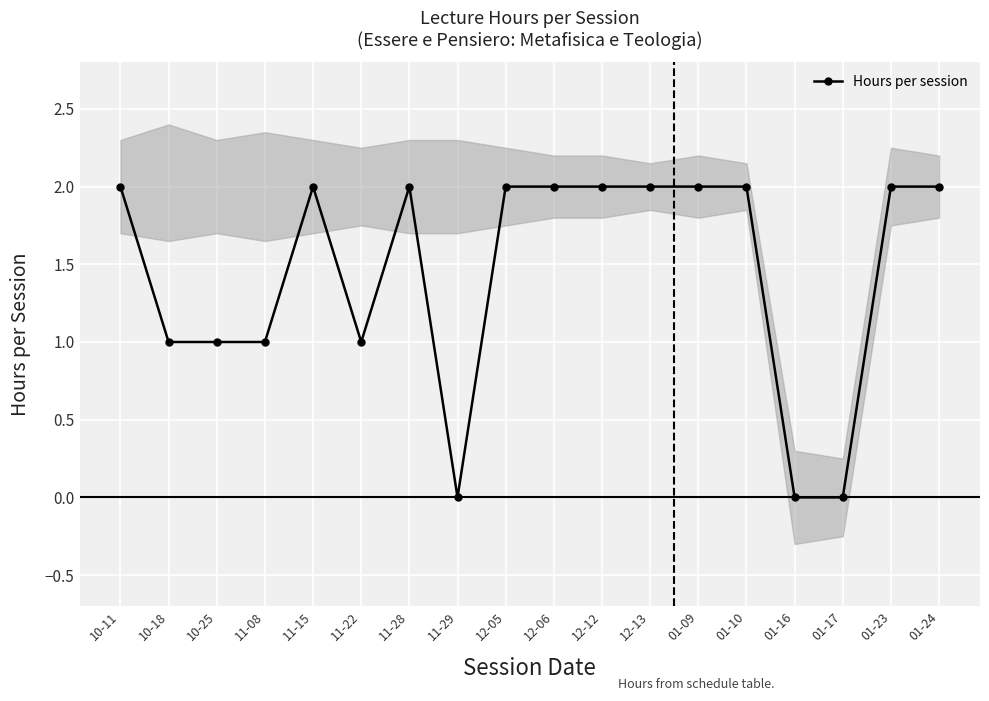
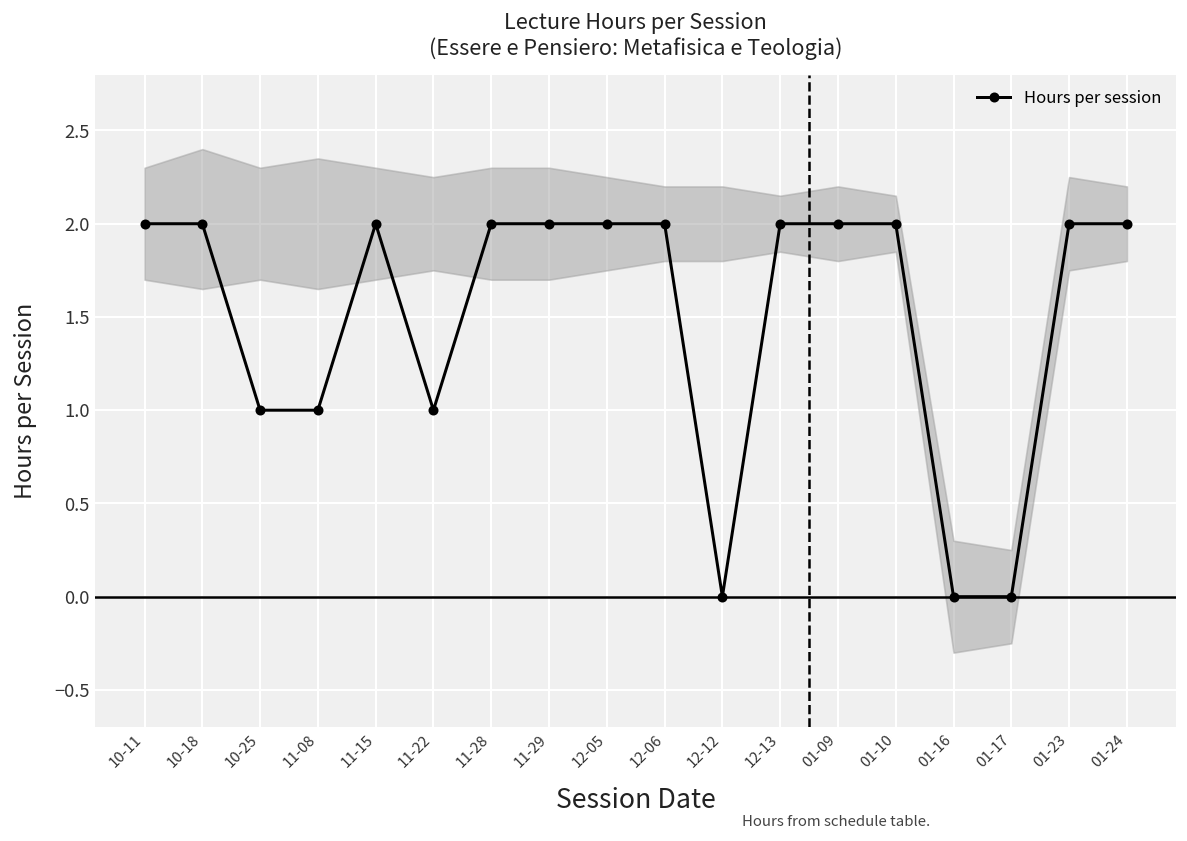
  {
    "Hours per session": {
      "10-11": 2,
-     "10-18": 1,
+     "10-18": 2,
      "10-25": 1,
      "11-08": 1,
      "11-15": 2,
      "11-22": 1,
      "11-28": 2,
-     "11-29": 0,
+     "11-29": 2,
      "12-05": 2,
      "12-06": 2,
-     "12-12": 2,
+     "12-12": 0,
      "12-13": 2,
      "01-09": 2,
      "01-10": 2,
      "01-16": 0,
      "01-17": 0,
      "01-23": 2,
      "01-24": 2
    }
  }
